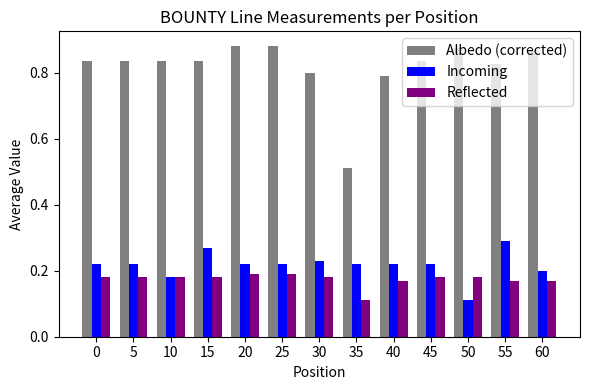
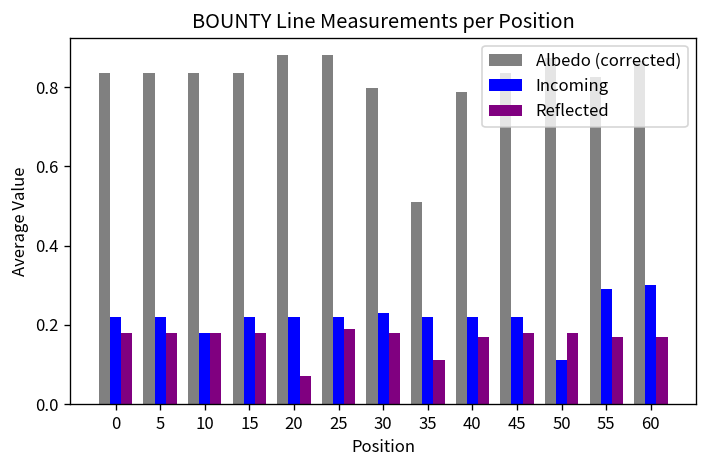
  {
    "Albedo (corrected)": {
      "0": 0.83,
      "5": 0.83,
      "10": 0.83,
      "15": 0.83,
      "20": 0.88,
      "25": 0.88,
      "30": 0.80,
      "35": 0.51,
      "40": 0.79
    },
    "Incoming": {
      "0": 0.22,
      "5": 0.22,
      "10": 0.18,
-     "15": 0.27,
+     "15": 0.22,
      "20": 0.22,
      "25": 0.22,
      "30": 0.23,
      "35": 0.22,
      "40": 0.22,
      "45": 0.22,
      "50": 0.11,
      "55": 0.29,
-     "60": 0.2
+     "60": 0.3
    },
    "Reflected": {
      "0": 0.18,
      "5": 0.18,
      "10": 0.18,
      "15": 0.18,
-     "20": 0.19,
+     "20": 0.07,
      "25": 0.19,
      "30": 0.18,
      "35": 0.11,
      "40": 0.17,
      "45": 0.18,
      "50": 0.18,
      "55": 0.17,
      "60": 0.17
    }
  }
